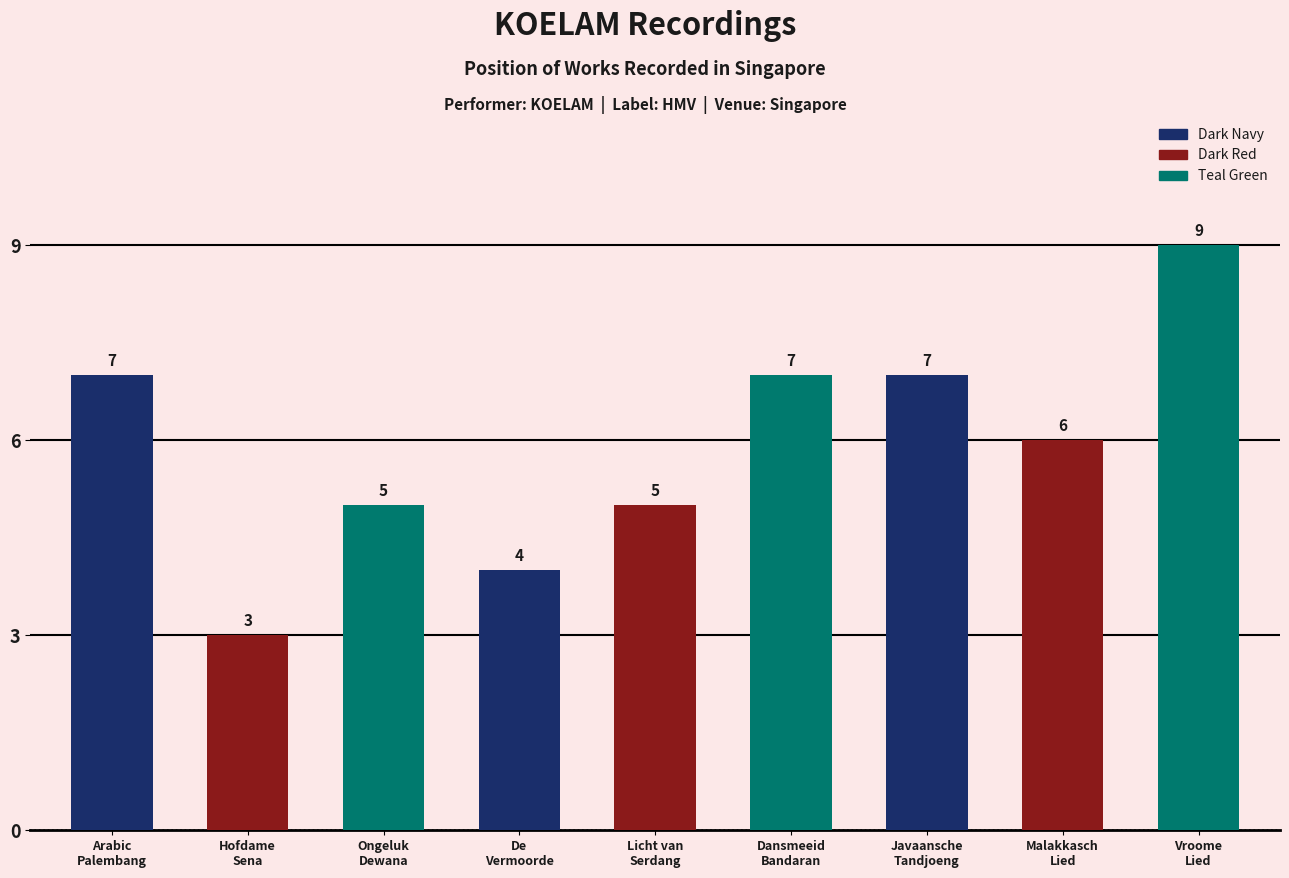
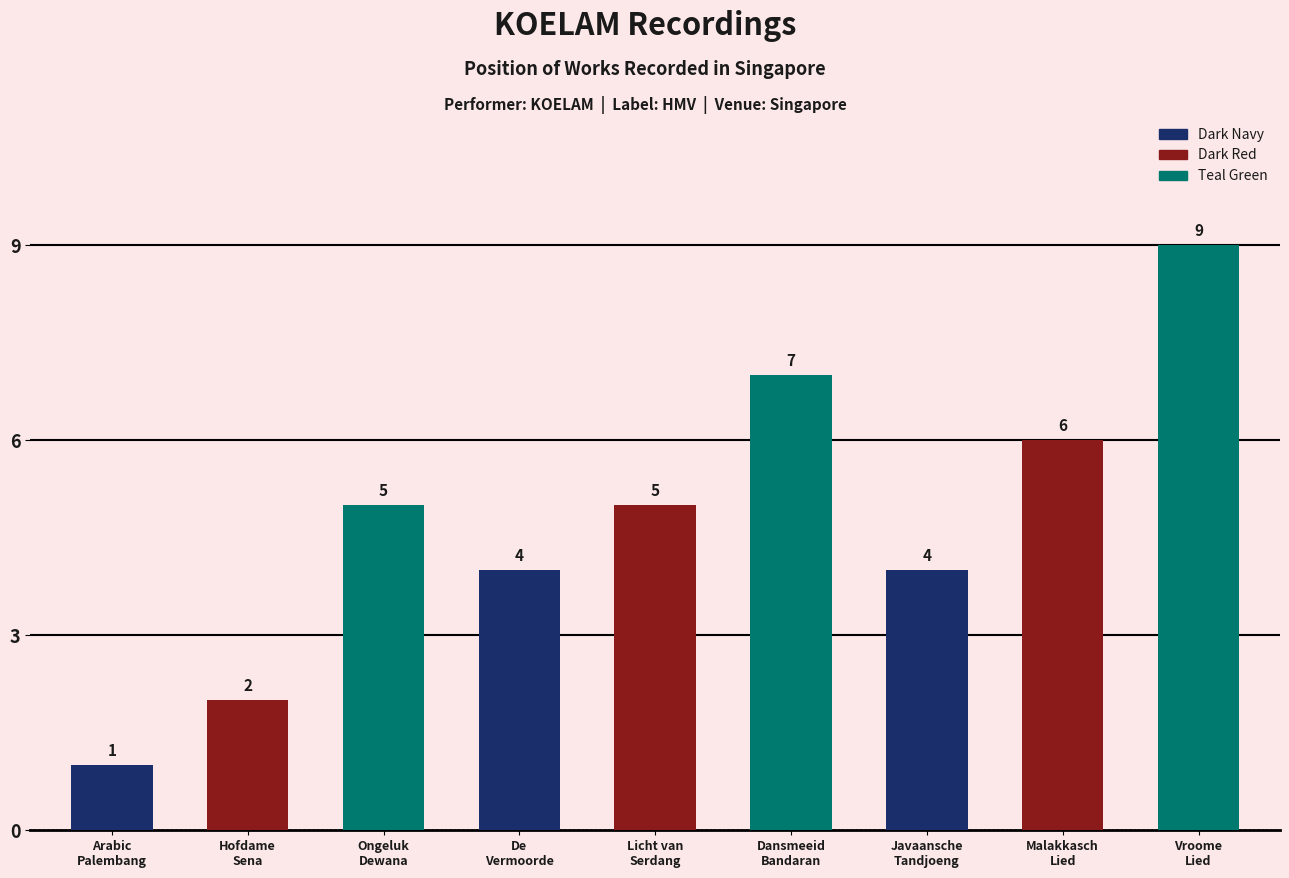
  {
-   "Arabic Palembang": 7,
-   "Hofdame Sena": 3,
+   "Arabic Palembang": 1,
+   "Hofdame Sena": 2,
    "Ongeluk Dewana": 5,
    "De Vermoorde": 4,
    "Licht van Serdang": 5,
    "Dansmeeid Bandaran": 7,
-   "Javaansche Tandjoeng": 7,
+   "Javaansche Tandjoeng": 4,
    "Malakkasch Lied": 6,
    "Vroome Lied": 9
  }
